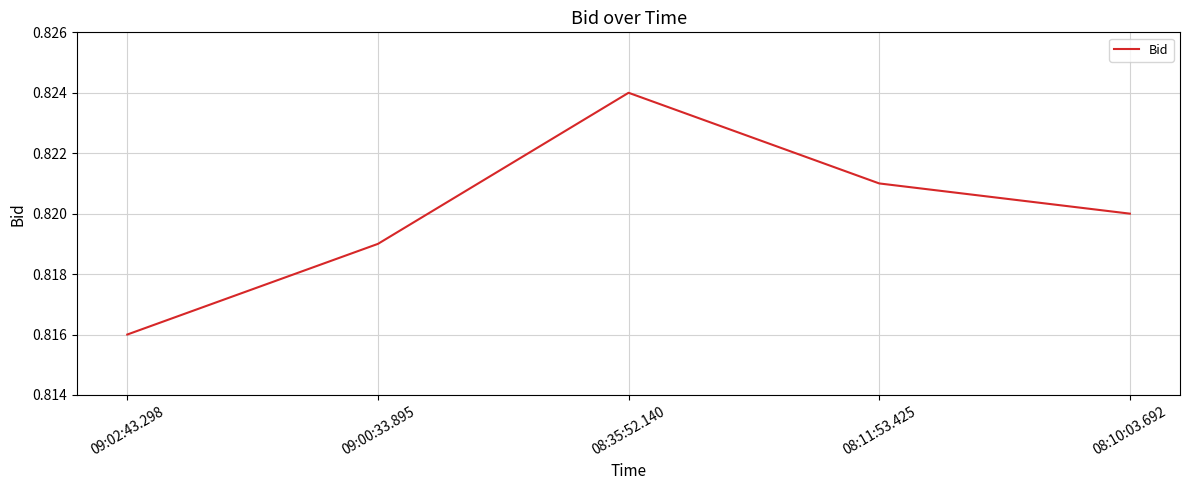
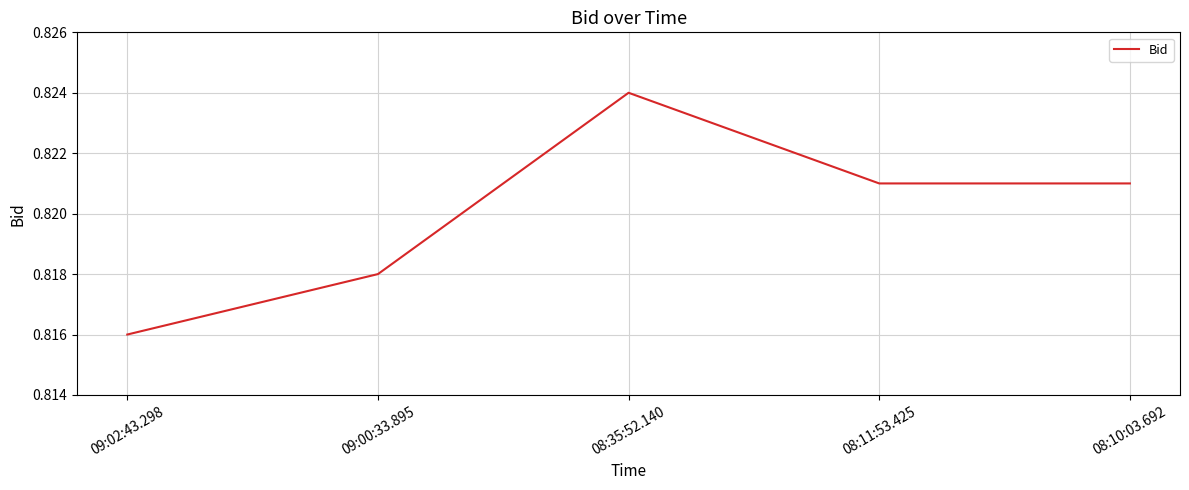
  {
    "09:02:43.298": 0.816,
-   "09:00:33.895": 0.819,
+   "09:00:33.895": 0.818,
    "08:35:52.140": 0.824,
    "08:11:53.425": 0.821,
-   "08:10:03.692": 0.820
+   "08:10:03.692": 0.821
  }
